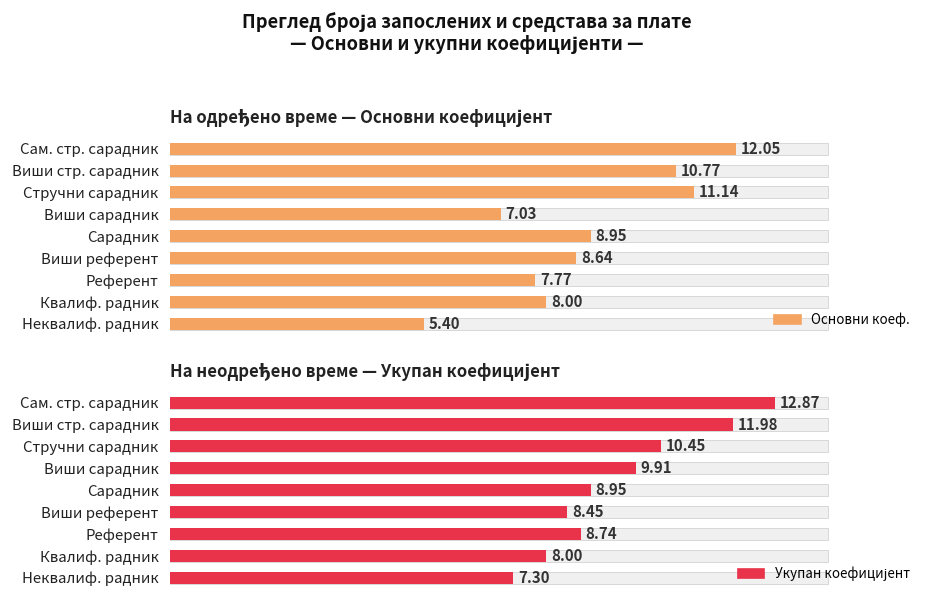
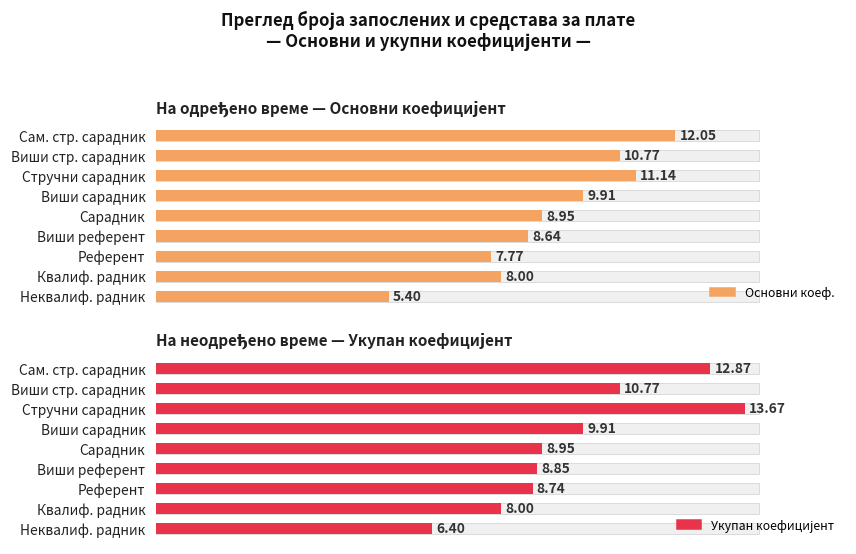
  {
    "На одређено време — Основни коефицијент": {
      "Основни коеф.": {
-       "Виши сарадник": 7.03
+       "Виши сарадник": 9.91
      }
    },
    "На неодређено време — Укупан коефицијент": {
      "Укупан коефицијент": {
-       "Виши стр. сарадник": 11.98,
-       "Стручни сарадник": 10.45,
-       "Виши референт": 8.45,
-       "Неквалиф. радник": 7.30
+       "Виши стр. сарадник": 10.77,
+       "Стручни сарадник": 13.67,
+       "Виши референт": 8.85,
+       "Неквалиф. радник": 6.40
      }
    }
  }
